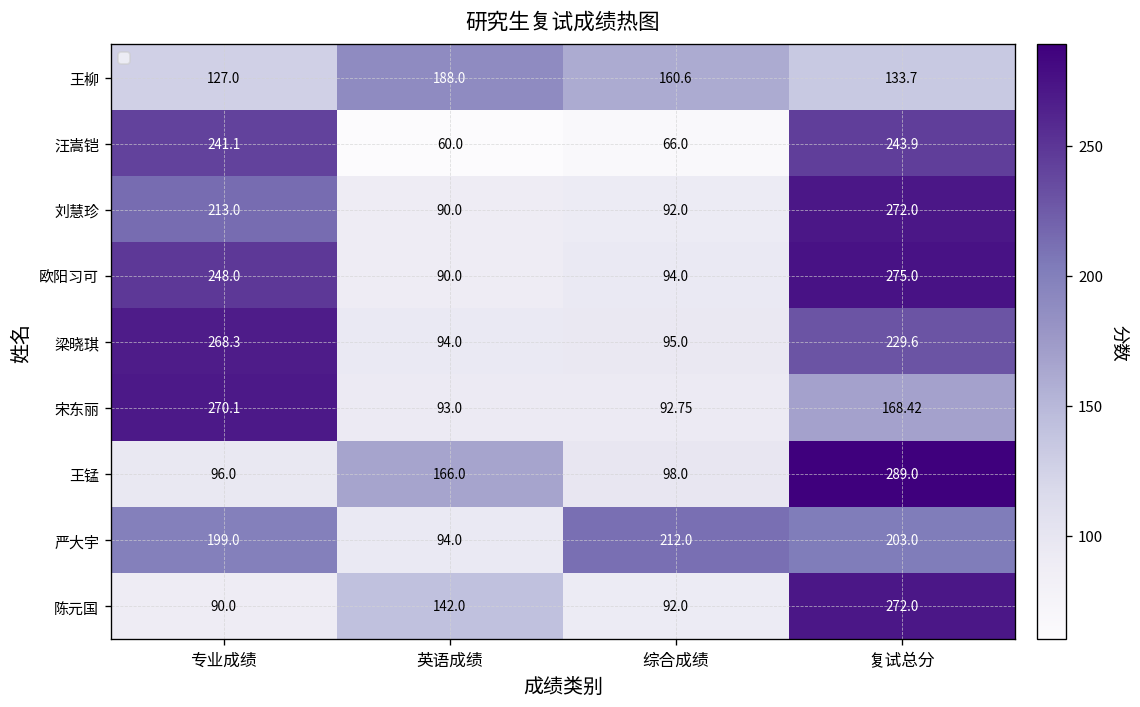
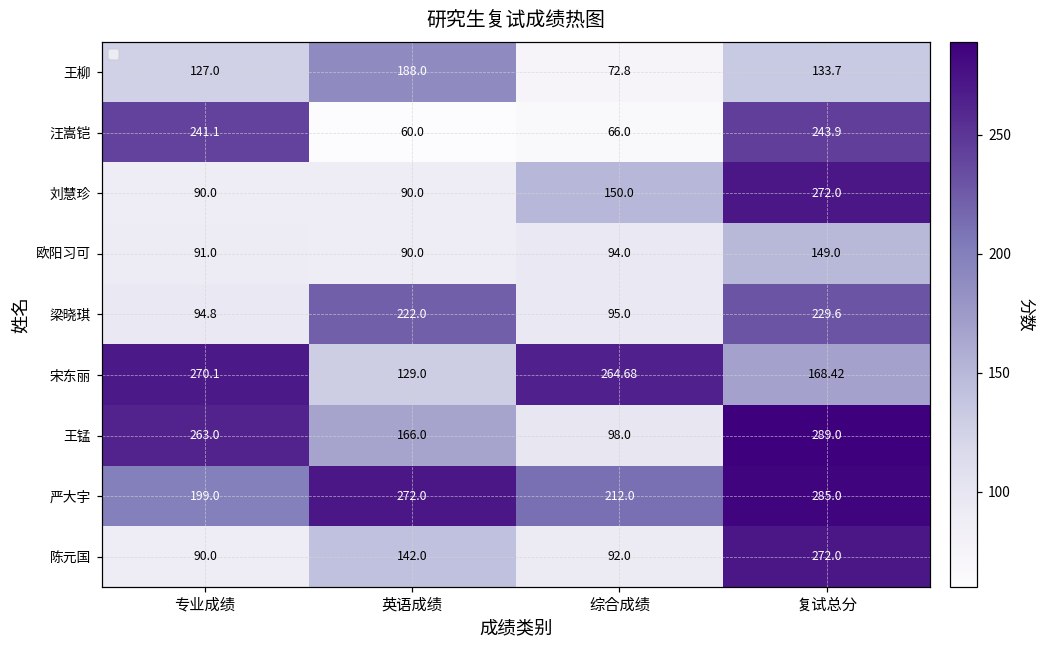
  {
    "王柳": {
      "专业成绩": 127.0,
      "英语成绩": 188.0,
-     "综合成绩": 160.6,
+     "综合成绩": 72.8,
      "复试总分": 133.7
    },
    "汪嵩铠": {
      "专业成绩": 241.1,
      "英语成绩": 60.0,
      "综合成绩": 66.0,
      "复试总分": 243.9
    },
    "刘慧珍": {
-     "专业成绩": 213.0,
+     "专业成绩": 90.0,
      "英语成绩": 90.0,
-     "综合成绩": 92.0,
+     "综合成绩": 150.0,
      "复试总分": 272.0
    },
    "欧阳习可": {
-     "专业成绩": 248.0,
+     "专业成绩": 91.0,
      "英语成绩": 90.0,
      "综合成绩": 94.0,
-     "复试总分": 275.0
+     "复试总分": 149.0
    },
    "梁晓琪": {
-     "专业成绩": 268.3,
-     "英语成绩": 94.0,
+     "专业成绩": 94.8,
+     "英语成绩": 222.0,
      "综合成绩": 95.0,
      "复试总分": 229.6
    },
    "宋东丽": {
      "专业成绩": 270.1,
-     "英语成绩": 93.0,
-     "综合成绩": 92.75,
+     "英语成绩": 129.0,
+     "综合成绩": 264.68,
      "复试总分": 168.42
    },
    "王锰": {
-     "专业成绩": 96.0,
+     "专业成绩": 263.0,
      "英语成绩": 166.0,
      "综合成绩": 98.0,
      "复试总分": 289.0
    },
    "严大宇": {
      "专业成绩": 199.0,
-     "英语成绩": 94.0,
+     "英语成绩": 272.0,
      "综合成绩": 212.0,
-     "复试总分": 203.0
+     "复试总分": 285.0
    },
    "陈元国": {
      "专业成绩": 90.0,
      "英语成绩": 142.0,
      "综合成绩": 92.0,
      "复试总分": 272.0
    }
  }
